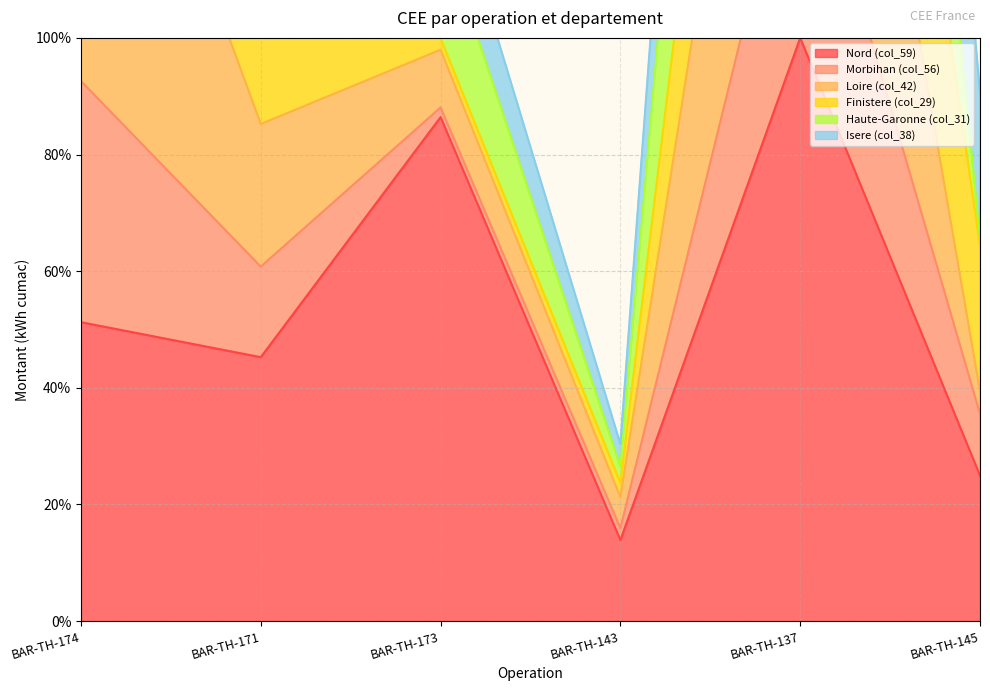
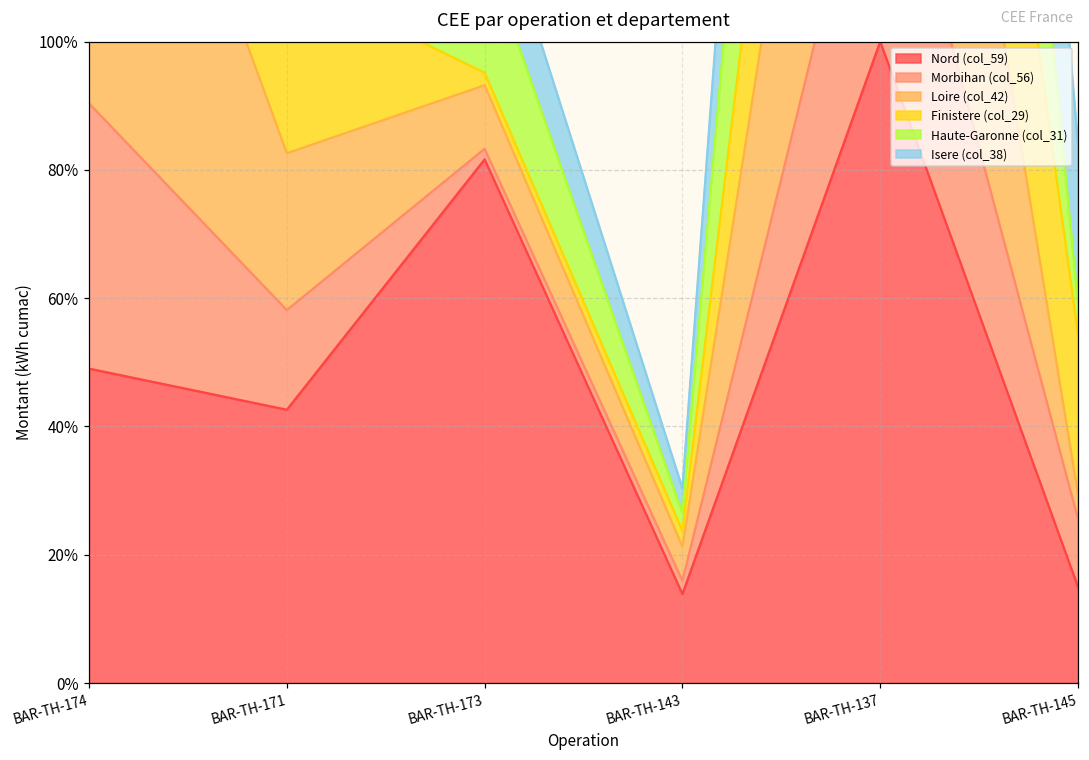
  {
    "Nord (col_59)": {
-     "BAR-TH-174": "51%",
-     "BAR-TH-171": "45%",
-     "BAR-TH-173": "86%",
+     "BAR-TH-174": "49%",
+     "BAR-TH-171": "43%",
+     "BAR-TH-173": "82%",
      "BAR-TH-143": "14%",
      "BAR-TH-137": "100%",
-     "BAR-TH-145": "25%"
+     "BAR-TH-145": "15%"
    },
    "Finistere (col_29)": {
      "BAR-TH-173": "2%",
      "BAR-TH-143": "2%",
      "BAR-TH-145": "25%"
    },
    "Haute-Garonne (col_31)": {
      "BAR-TH-143": "3%",
-     "BAR-TH-145": "1%"
+     "BAR-TH-145": "5%"
    },
    "Isere (col_38)": {
      "BAR-TH-143": "4%",
      "BAR-TH-145": "25%"
    }
  }
